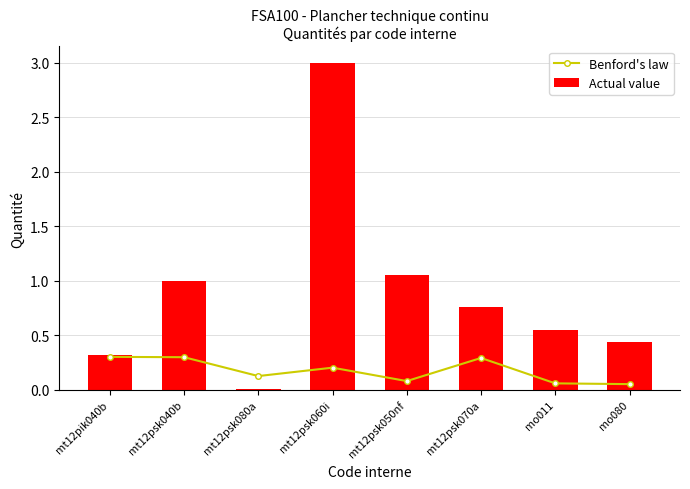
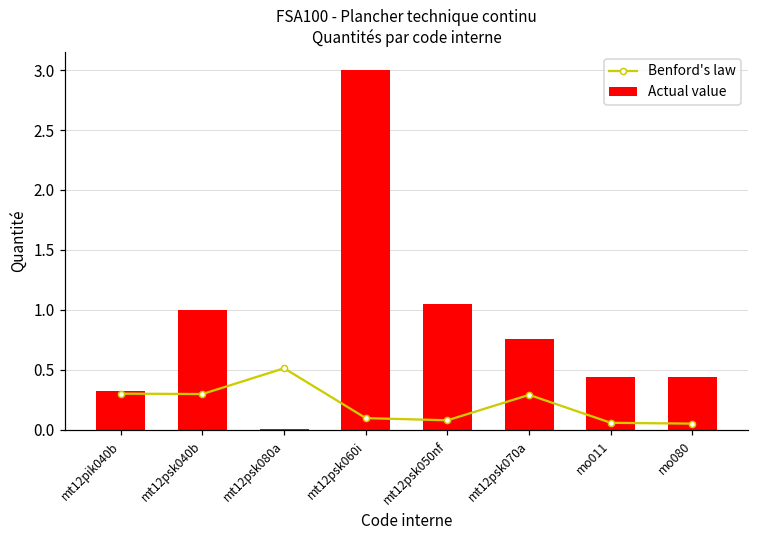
  {
    "Benford's law": {
      "mt12pik040b": 0.30,
      "mt12psk040b": 0.30,
-     "mt12psk080a": 0.13,
-     "mt12psk060i": 0.20,
+     "mt12psk080a": 0.51,
+     "mt12psk060i": 0.10,
      "mt12psk050nf": 0.08,
      "mt12psk070a": 0.29,
      "mo011": 0.06,
      "mo080": 0.05
    },
    "Actual value": {
      "mt12pik040b": 0.32,
      "mt12psk040b": 1.00,
      "mt12psk060i": 3.00,
      "mt12psk050nf": 1.05,
      "mt12psk070a": 0.76,
-     "mo011": 0.55,
+     "mo011": 0.44,
      "mo080": 0.44
    }
  }
